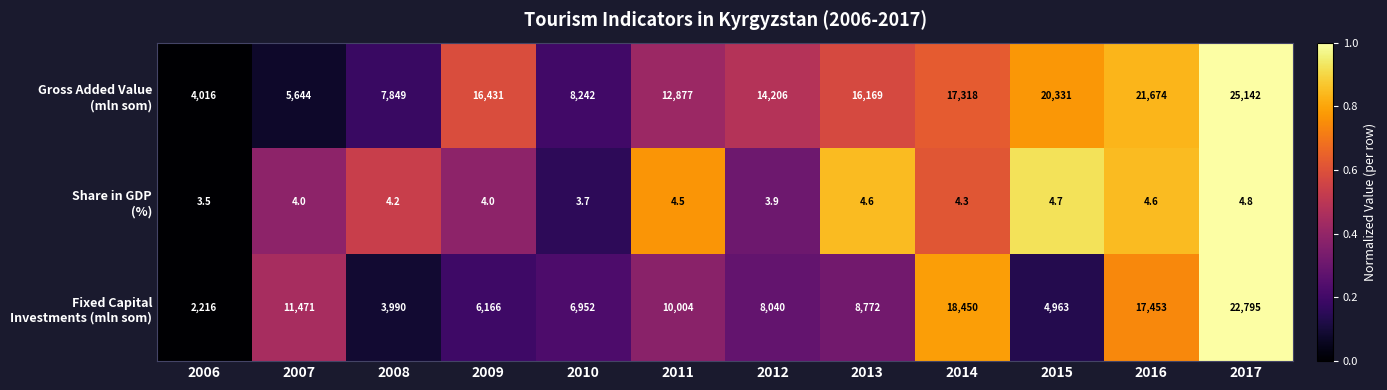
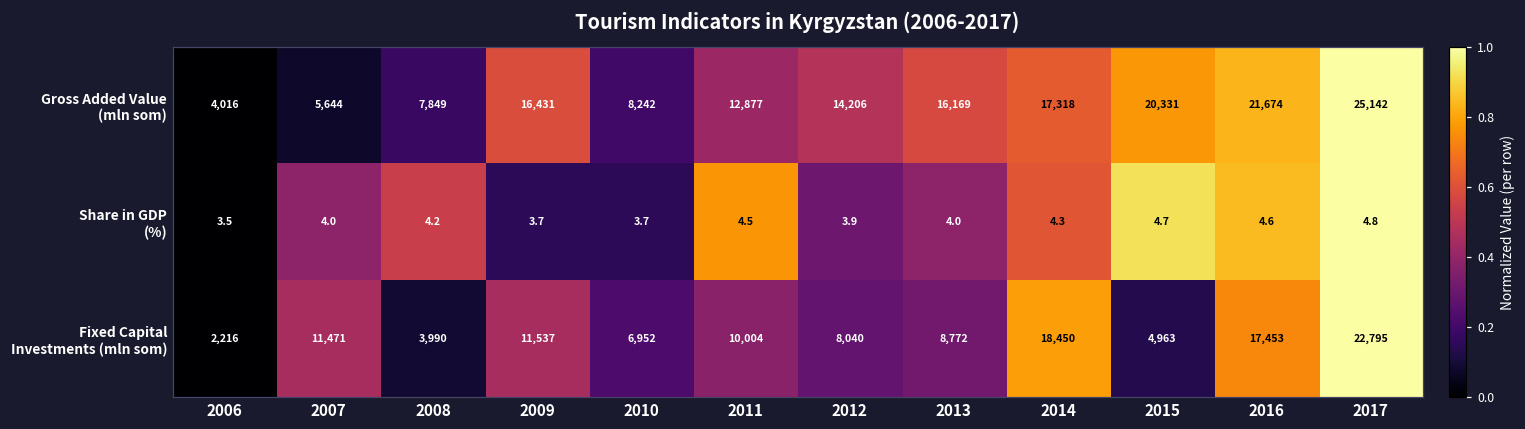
  {
    "Gross Added Value (mln som)": {
      "2006": "4,016",
      "2007": "5,644",
      "2008": "7,849",
      "2009": "16,431",
      "2010": "8,242",
      "2011": "12,877",
      "2012": "14,206",
      "2013": "16,169",
      "2014": "17,318",
      "2015": "20,331",
      "2016": "21,674",
      "2017": "25,142"
    },
    "Share in GDP (%)": {
      "2006": "3.5",
      "2007": "4.0",
      "2008": "4.2",
-     "2009": "4.0",
+     "2009": "3.7",
      "2010": "3.7",
      "2011": "4.5",
      "2012": "3.9",
-     "2013": "4.6",
+     "2013": "4.0",
      "2014": "4.3",
      "2015": "4.7",
      "2016": "4.6",
      "2017": "4.8"
    },
    "Fixed Capital Investments (mln som)": {
      "2006": "2,216",
      "2007": "11,471",
      "2008": "3,990",
-     "2009": "6,166",
+     "2009": "11,537",
      "2010": "6,952",
      "2011": "10,004",
      "2012": "8,040",
      "2013": "8,772",
      "2014": "18,450",
      "2015": "4,963",
      "2016": "17,453",
      "2017": "22,795"
    }
  }
